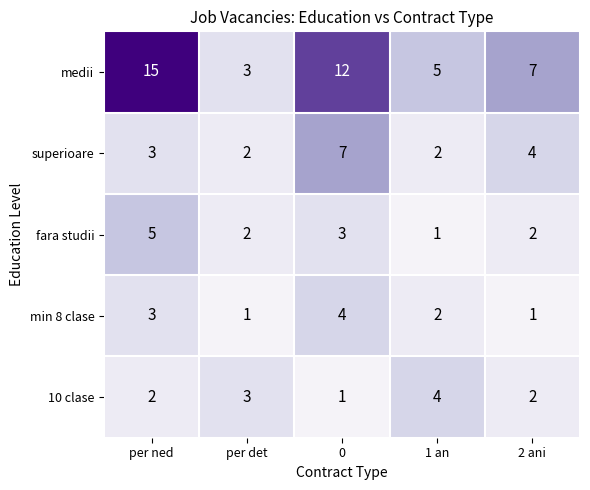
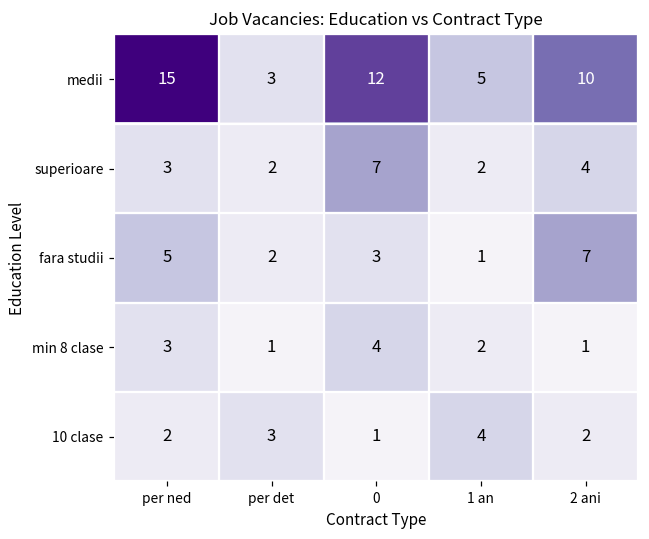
  {
    "medii": {
      "per ned": 15,
      "per det": 3,
      "0": 12,
      "1 an": 5,
-     "2 ani": 7
+     "2 ani": 10
    },
    "superioare": {
      "per ned": 3,
      "per det": 2,
      "0": 7,
      "1 an": 2,
      "2 ani": 4
    },
    "fara studii": {
      "per ned": 5,
      "per det": 2,
      "0": 3,
      "1 an": 1,
-     "2 ani": 2
+     "2 ani": 7
    },
    "min 8 clase": {
      "per ned": 3,
      "per det": 1,
      "0": 4,
      "1 an": 2,
      "2 ani": 1
    },
    "10 clase": {
      "per ned": 2,
      "per det": 3,
      "0": 1,
      "1 an": 4,
      "2 ani": 2
    }
  }
